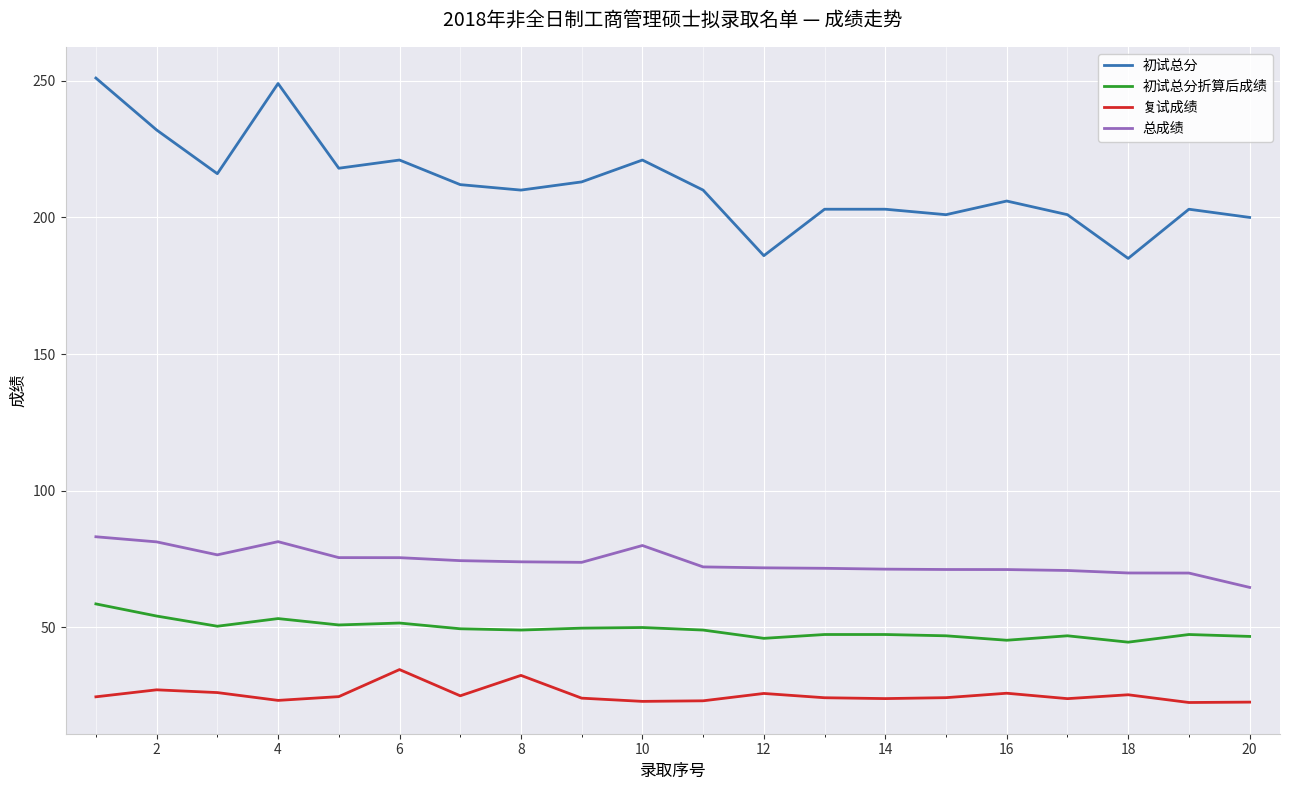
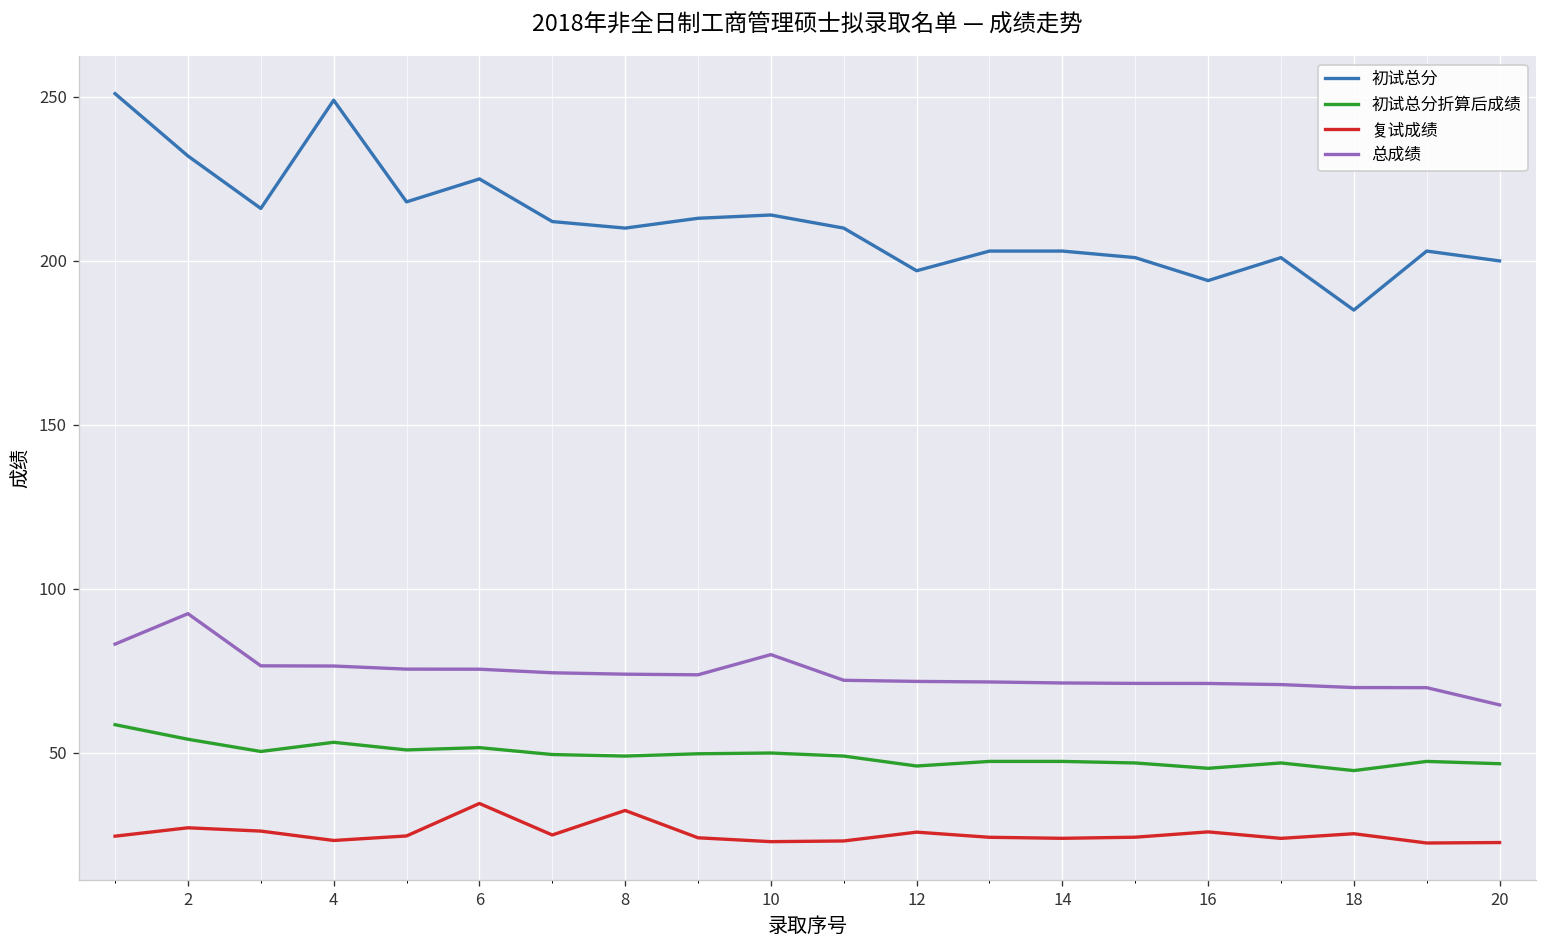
  {
    "初试总分": {
      "2": 232,
      "4": 249,
-     "6": 221,
+     "6": 225,
      "8": 210,
-     "10": 221,
-     "12": 186,
+     "10": 214,
+     "12": 197,
      "14": 203,
-     "16": 206,
+     "16": 194,
      "18": 185,
      "20": 200
    },
    "初试总分折算后成绩": {
      "2": 54,
      "4": 53,
      "6": 52,
      "8": 49,
      "10": 50,
      "12": 46,
      "14": 47,
      "16": 45,
      "18": 45,
      "20": 47
    },
    "复试成绩": {
      "2": 27,
      "4": 23,
      "6": 35,
      "8": 32,
      "10": 23,
      "12": 26,
      "14": 24,
      "16": 26,
      "18": 25,
      "20": 23
    },
    "总成绩": {
-     "2": 81,
-     "4": 81,
+     "2": 92,
+     "4": 76,
      "6": 75,
      "8": 74,
      "10": 80,
      "12": 72,
      "14": 71,
      "16": 71,
      "18": 70,
      "20": 65
    }
  }
